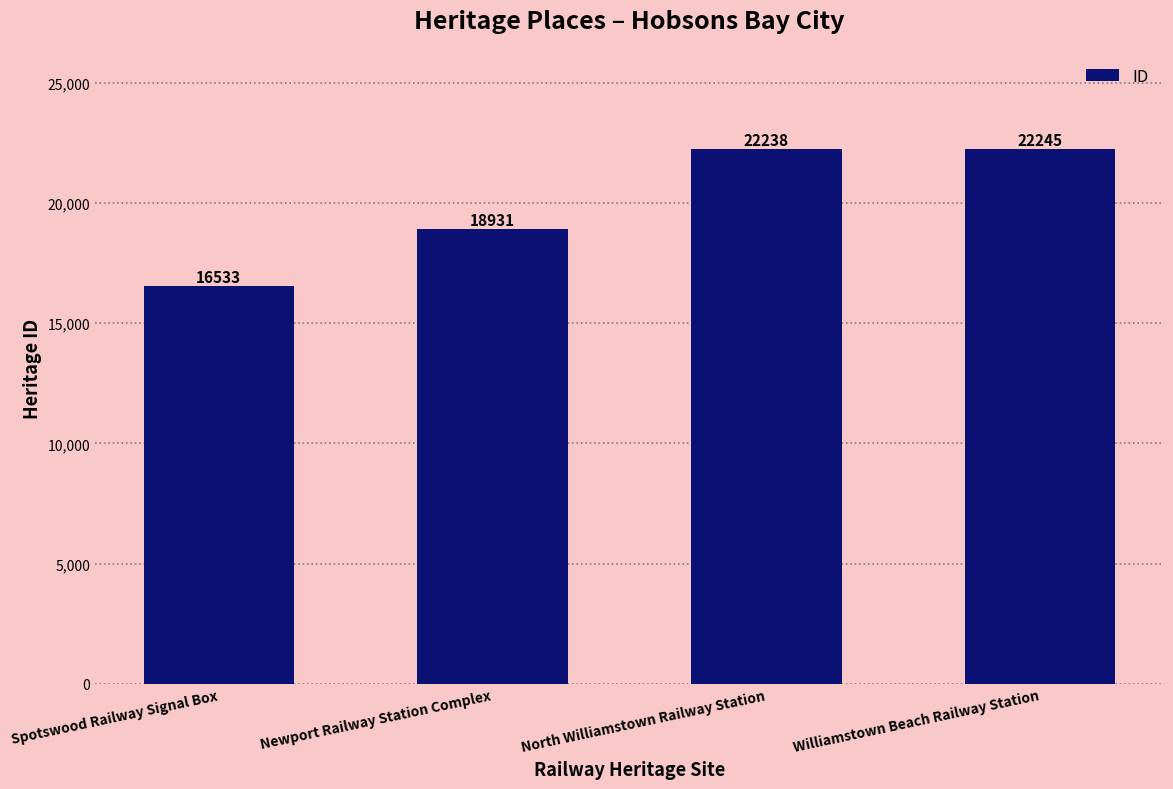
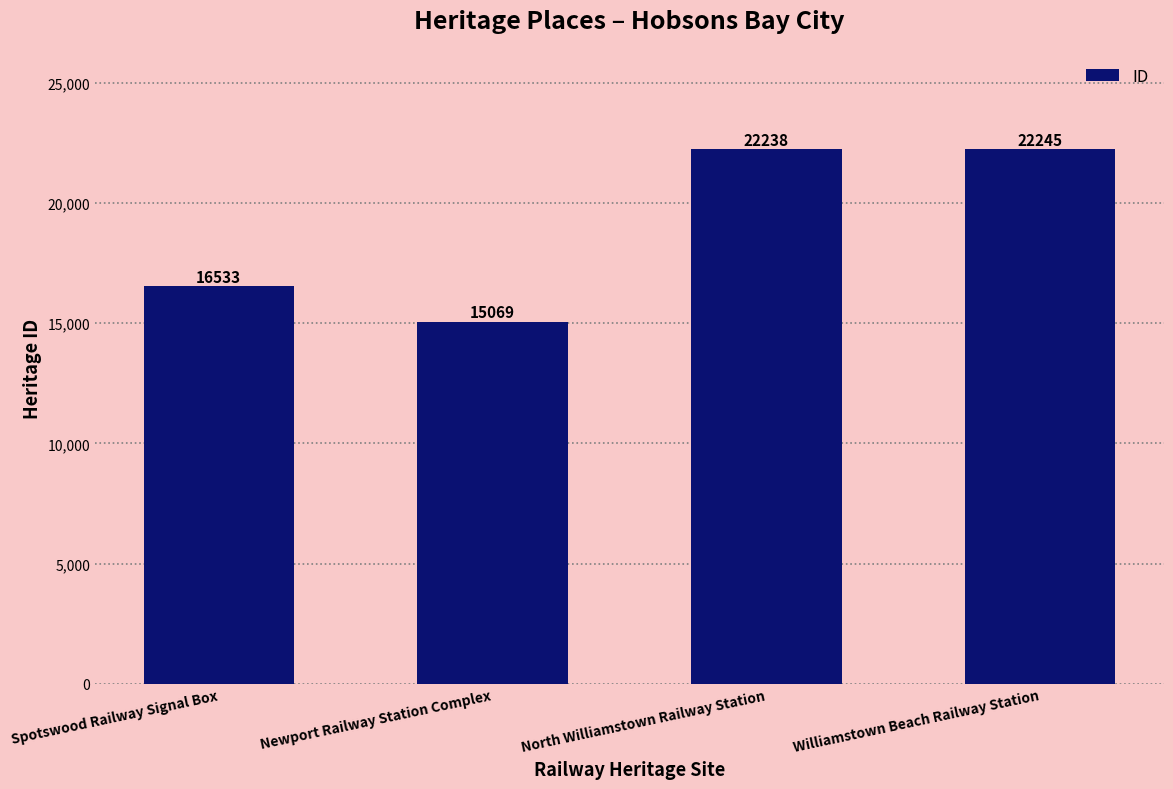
  {
    "Spotswood Railway Signal Box": 16533,
-   "Newport Railway Station Complex": 18931,
+   "Newport Railway Station Complex": 15069,
    "North Williamstown Railway Station": 22238,
    "Williamstown Beach Railway Station": 22245
  }
